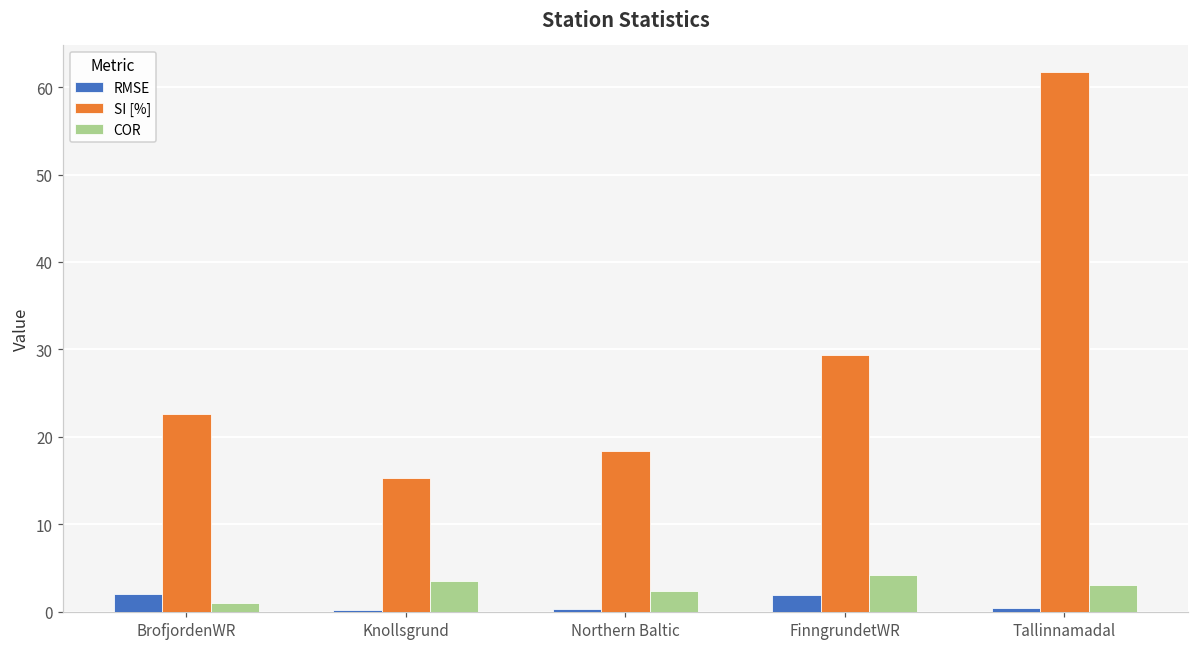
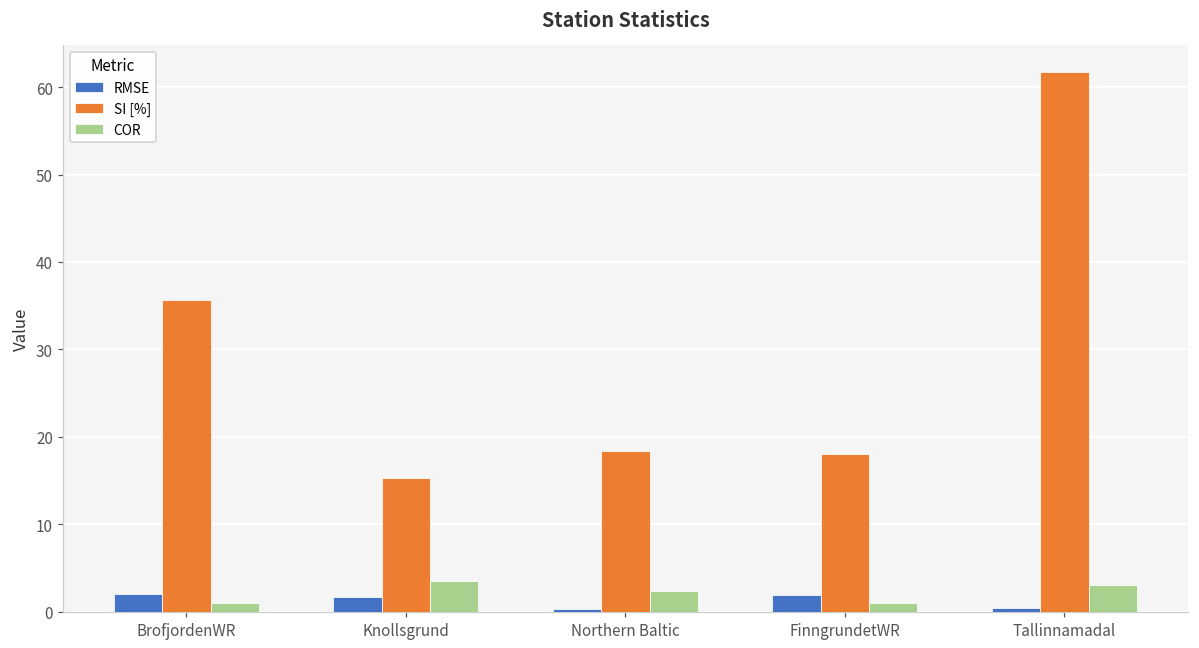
  {
    "RMSE": {
      "BrofjordenWR": 2,
-     "Knollsgrund": 0,
+     "Knollsgrund": 2,
      "FinngrundetWR": 2,
      "Tallinnamadal": 0
    },
    "SI [%]": {
-     "BrofjordenWR": 23,
+     "BrofjordenWR": 36,
      "Knollsgrund": 15,
      "Northern Baltic": 18,
-     "FinngrundetWR": 29,
+     "FinngrundetWR": 18,
      "Tallinnamadal": 62
    },
    "COR": {
      "BrofjordenWR": 1,
      "Knollsgrund": 4,
      "Northern Baltic": 2,
-     "FinngrundetWR": 4,
+     "FinngrundetWR": 1,
      "Tallinnamadal": 3
    }
  }
